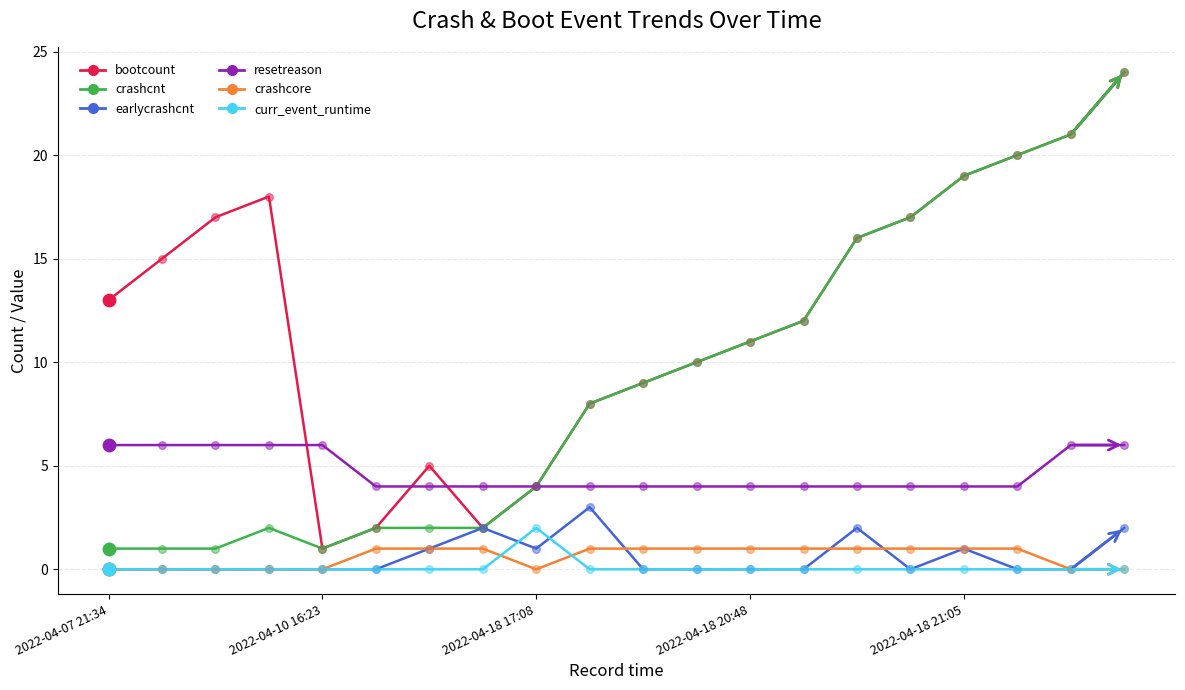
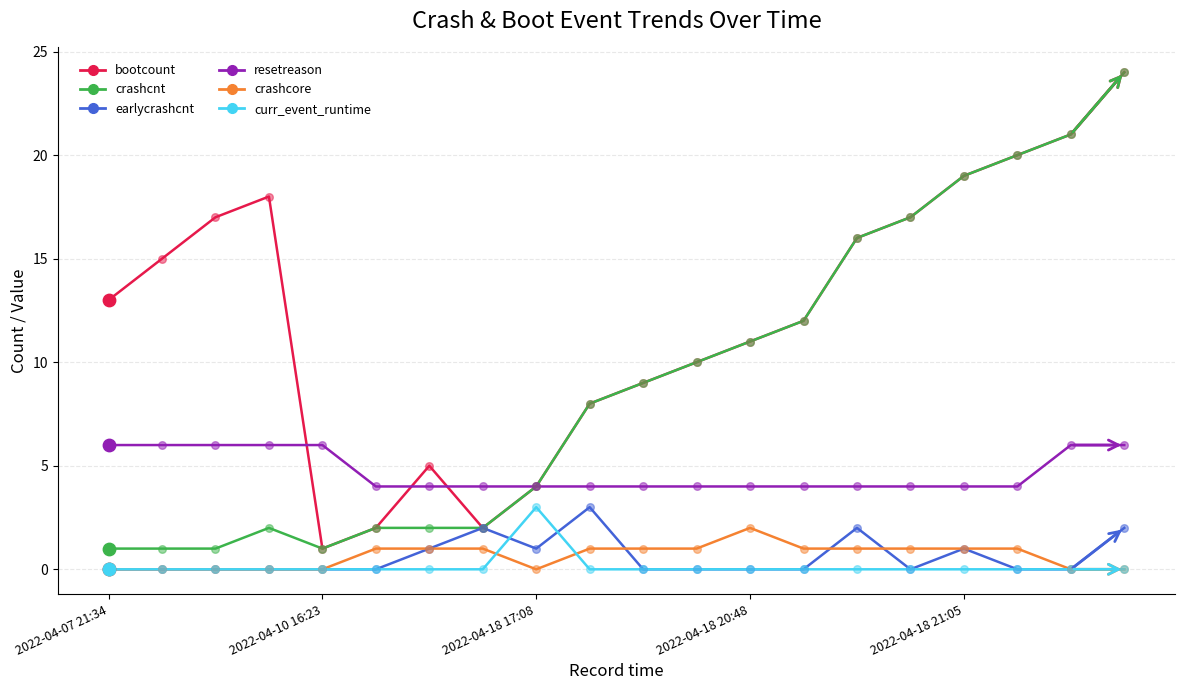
  {
    "crashcore": {
      "2022-04-18 17:08": 0,
-     "2022-04-18 20:48": 1
+     "2022-04-18 20:48": 2
    },
    "curr_event_runtime": {
-     "2022-04-18 17:08": 2,
+     "2022-04-18 17:08": 3,
      "2022-04-18 21:05": 0
    }
  }
